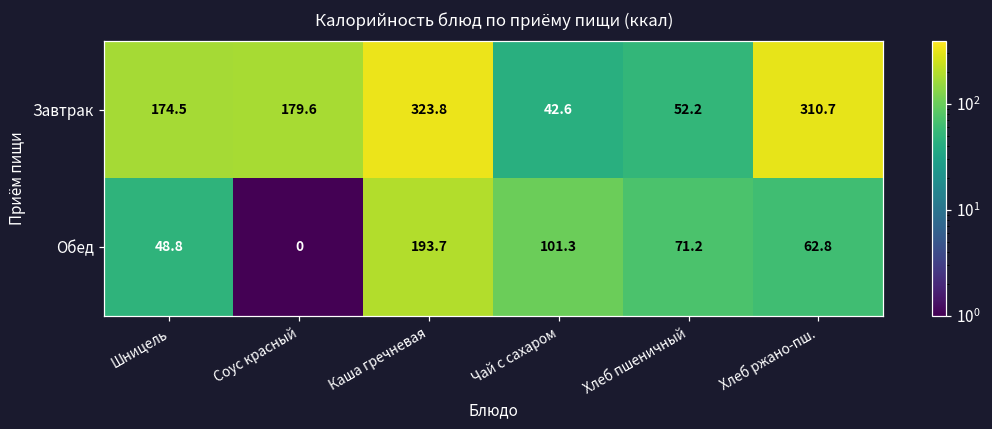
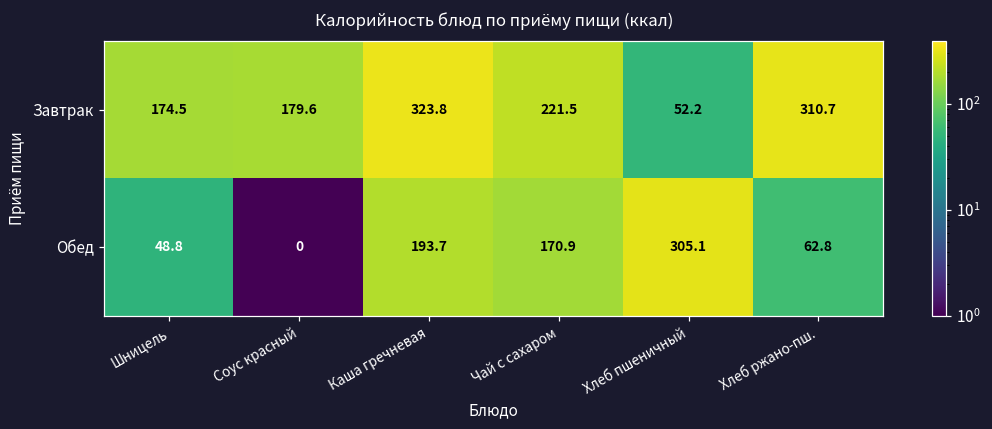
  {
    "Завтрак": {
      "Шницель": 174.5,
      "Соус красный": 179.6,
      "Каша гречневая": 323.8,
-     "Чай с сахаром": 42.6,
+     "Чай с сахаром": 221.5,
      "Хлеб пшеничный": 52.2,
      "Хлеб ржано-пш.": 310.7
    },
    "Обед": {
      "Шницель": 48.8,
      "Соус красный": 0,
      "Каша гречневая": 193.7,
-     "Чай с сахаром": 101.3,
-     "Хлеб пшеничный": 71.2,
+     "Чай с сахаром": 170.9,
+     "Хлеб пшеничный": 305.1,
      "Хлеб ржано-пш.": 62.8
    }
  }
